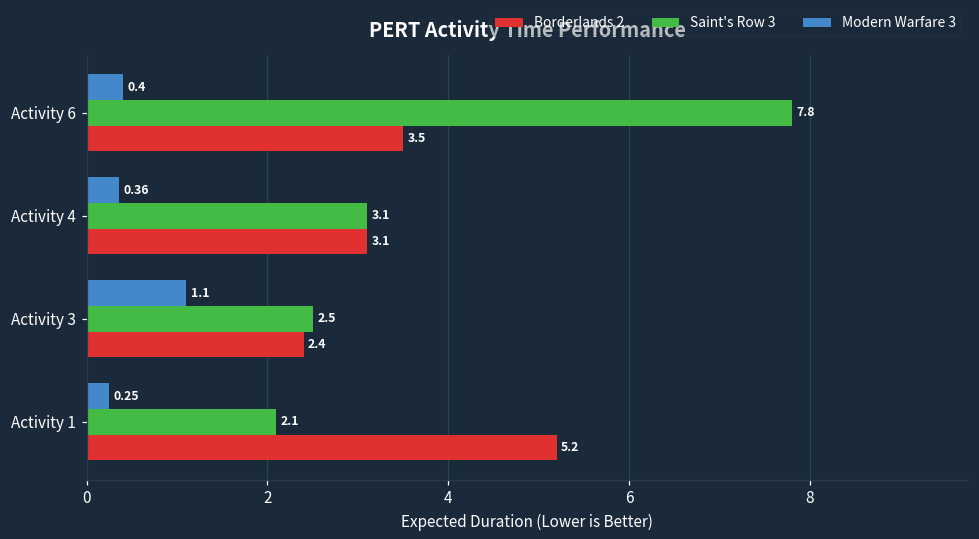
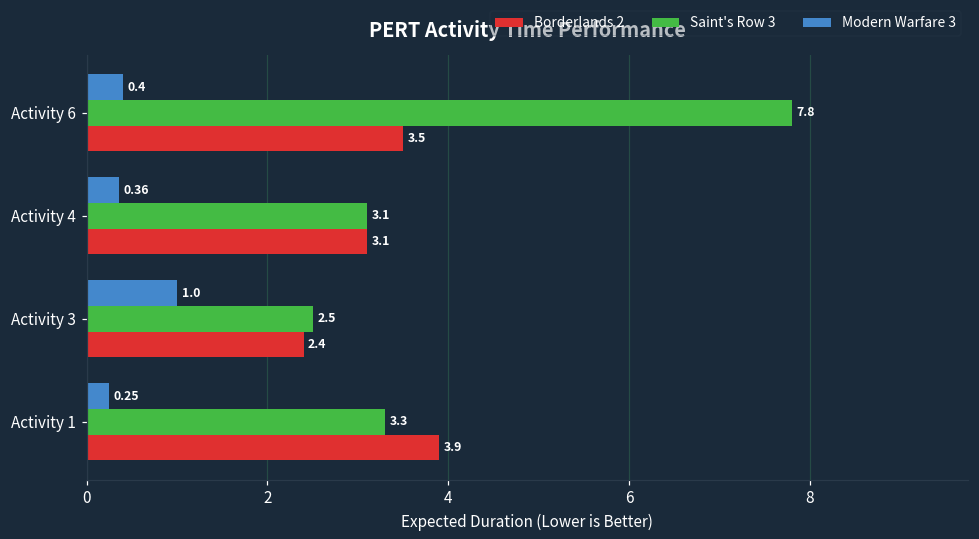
  {
    "Borderlands 2": {
      "Activity 6": 3.5,
      "Activity 4": 3.1,
      "Activity 3": 2.4,
-     "Activity 1": 5.2
+     "Activity 1": 3.9
    },
    "Saint's Row 3": {
      "Activity 6": 7.8,
      "Activity 4": 3.1,
      "Activity 3": 2.5,
-     "Activity 1": 2.1
+     "Activity 1": 3.3
    },
    "Modern Warfare 3": {
      "Activity 6": 0.4,
      "Activity 4": 0.36,
-     "Activity 3": 1.1,
+     "Activity 3": 1.0,
      "Activity 1": 0.25
    }
  }
